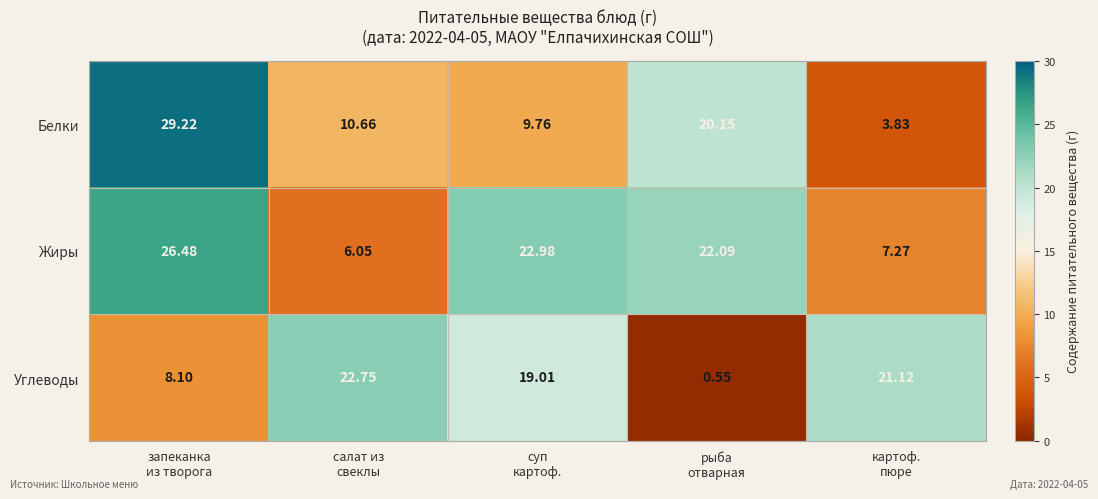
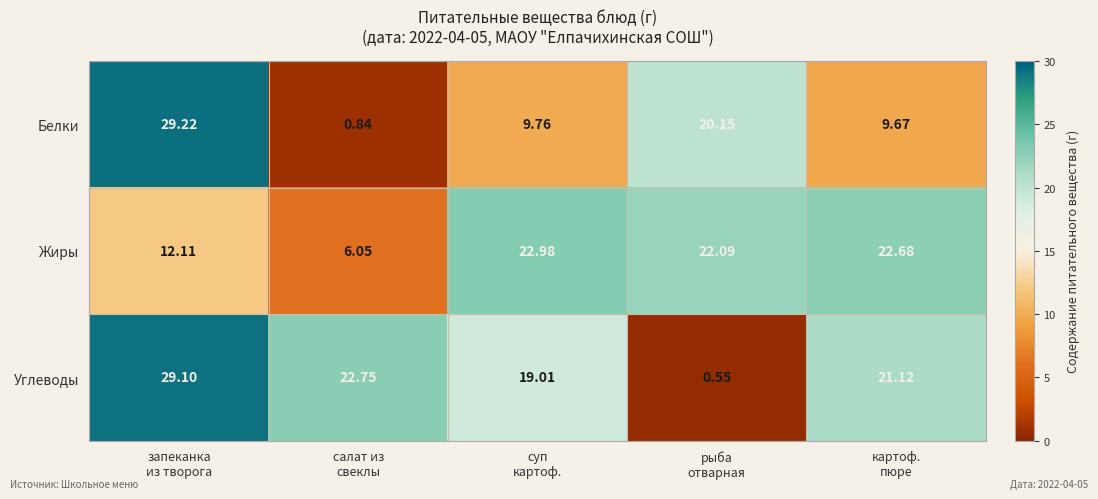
  {
    "Белки": {
      "запеканка из творога": 29.22,
-     "салат из свеклы": 10.66,
+     "салат из свеклы": 0.84,
      "суп картоф.": 9.76,
      "рыба отварная": 20.15,
-     "картоф. пюре": 3.83
+     "картоф. пюре": 9.67
    },
    "Жиры": {
-     "запеканка из творога": 26.48,
+     "запеканка из творога": 12.11,
      "салат из свеклы": 6.05,
      "суп картоф.": 22.98,
      "рыба отварная": 22.09,
-     "картоф. пюре": 7.27
+     "картоф. пюре": 22.68
    },
    "Углеводы": {
-     "запеканка из творога": 8.10,
+     "запеканка из творога": 29.10,
      "салат из свеклы": 22.75,
      "суп картоф.": 19.01,
      "рыба отварная": 0.55,
      "картоф. пюре": 21.12
    }
  }
